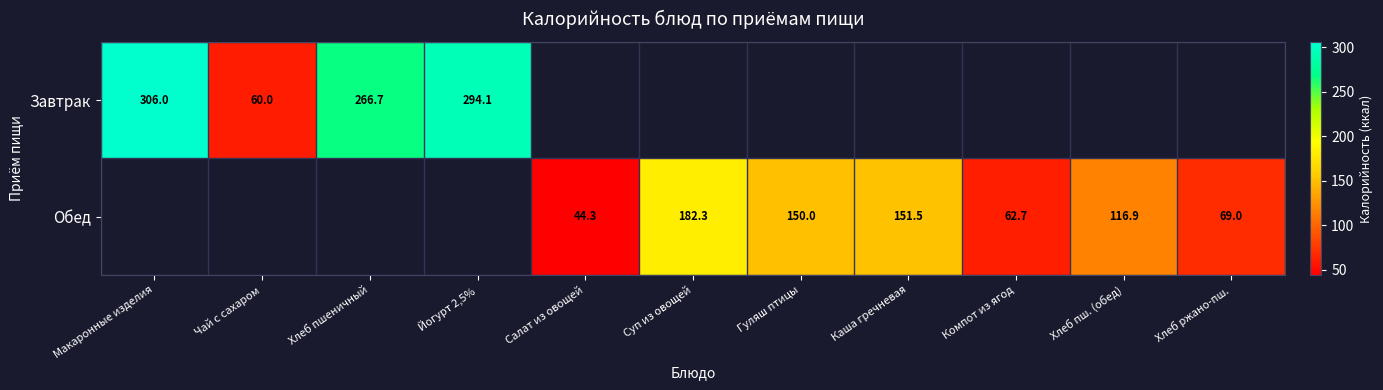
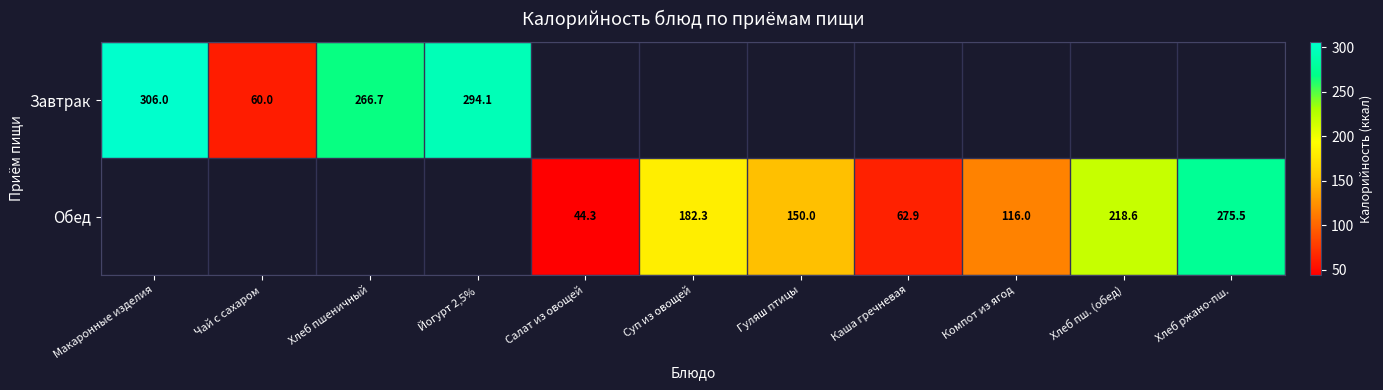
  {
    "Завтрак": {
      "Макаронные изделия": 306.0,
      "Чай с сахаром": 60.0,
      "Хлеб пшеничный": 266.7,
      "Йогурт 2,5%": 294.1
    },
    "Обед": {
      "Салат из овощей": 44.3,
      "Суп из овощей": 182.3,
      "Гуляш птицы": 150.0,
-     "Каша гречневая": 151.5,
-     "Компот из ягод": 62.7,
-     "Хлеб пш. (обед)": 116.9,
-     "Хлеб ржано-пш.": 69.0
+     "Каша гречневая": 62.9,
+     "Компот из ягод": 116.0,
+     "Хлеб пш. (обед)": 218.6,
+     "Хлеб ржано-пш.": 275.5
    }
  }
